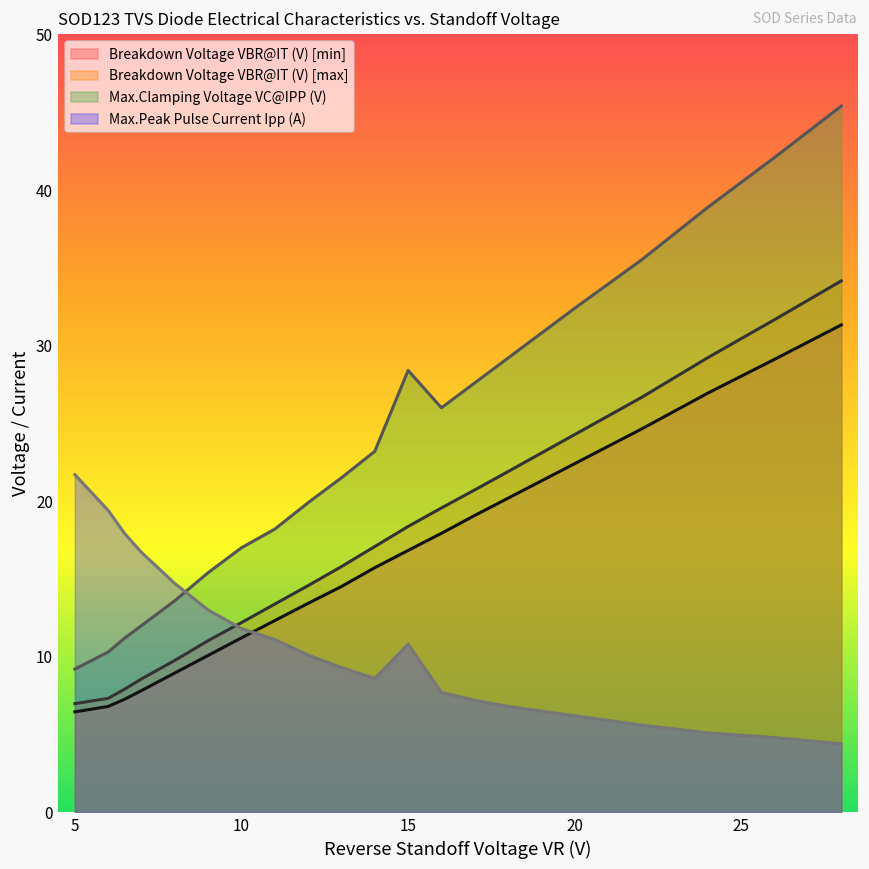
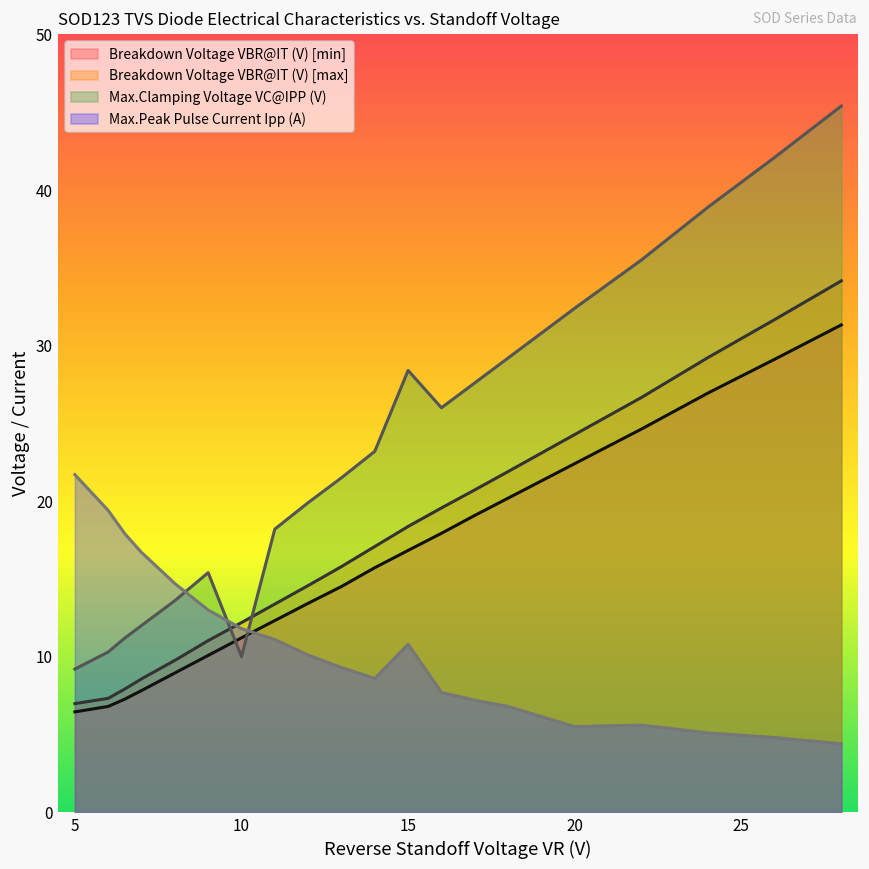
  {
    "Max.Clamping Voltage VC@IPP (V)": {
      "5": 9.2,
-     "10": 17,
+     "10": 10,
      "15": 28.4,
      "20": 32.4
    },
    "Max.Peak Pulse Current Ipp (A)": {
      "5": 21.7,
      "10": 11.8,
      "15": 10.8,
-     "20": 6.2
+     "20": 5.5
    }
  }
